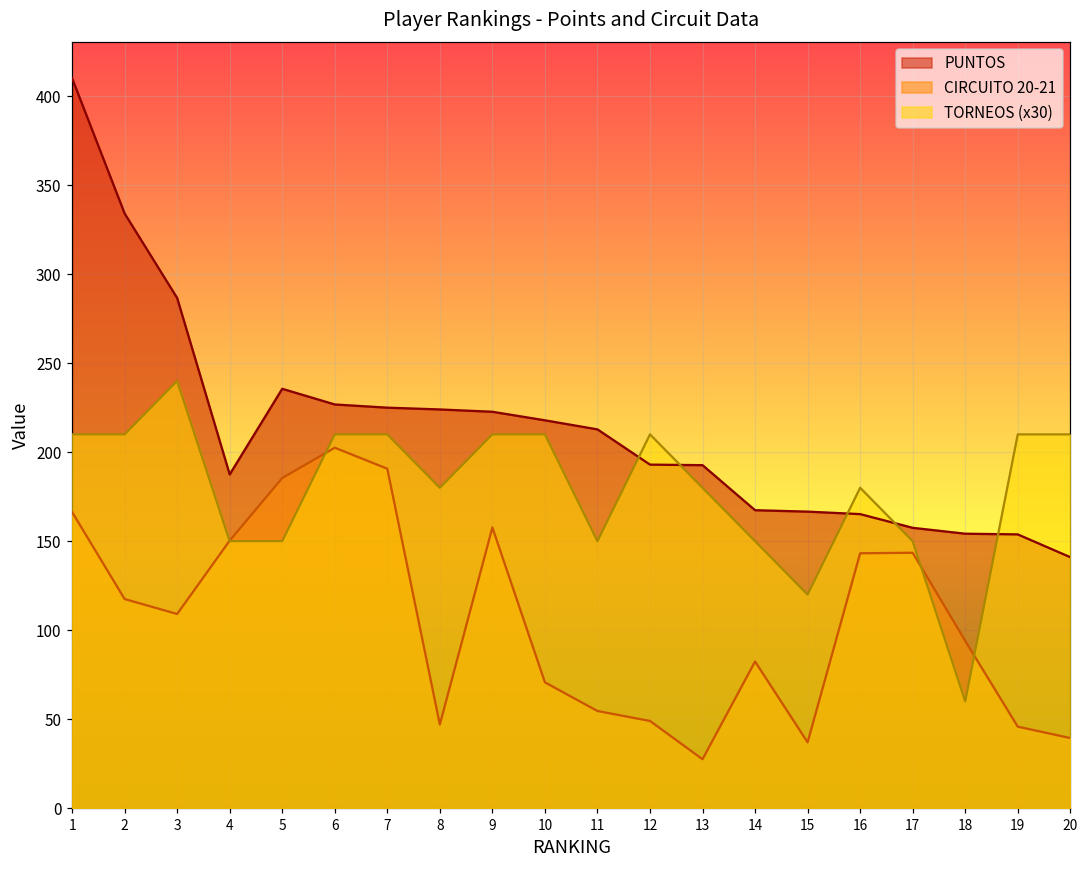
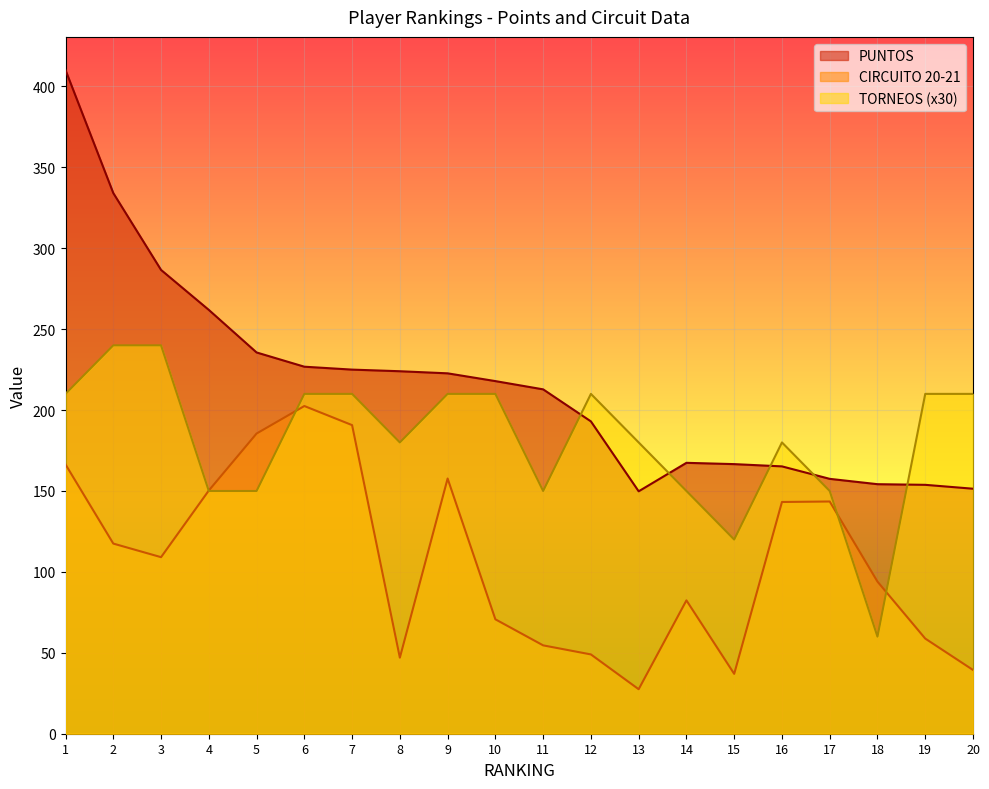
  {
    "PUNTOS": {
      "1": 410,
      "2": 334,
      "3": 287,
-     "4": 188,
+     "4": 262,
      "5": 236,
      "6": 227,
      "7": 225,
      "8": 224,
      "9": 223,
      "10": 218,
      "11": 213,
      "12": 193,
-     "13": 193,
+     "13": 150,
      "14": 167,
      "15": 167,
      "16": 165,
      "17": 158,
      "18": 154,
      "19": 154,
-     "20": 141
+     "20": 151
    },
    "CIRCUITO 20-21": {
      "1": 166,
      "2": 118,
      "3": 109,
      "5": 186,
      "6": 203,
      "7": 191,
      "8": 47,
      "9": 158,
      "10": 71,
      "11": 55,
      "12": 49,
      "13": 28,
      "14": 82,
      "15": 37,
      "16": 143,
      "17": 144,
      "18": 94,
-     "19": 46,
+     "19": 59,
      "20": 39
    },
    "TORNEOS (x30)": {
      "1": 210,
-     "2": 210,
+     "2": 240,
      "3": 240,
      "5": 150,
      "6": 210,
      "7": 210,
      "8": 180,
      "9": 210,
      "10": 210,
      "11": 150,
      "12": 210,
      "13": 180,
      "14": 150,
      "15": 120,
      "16": 180,
      "17": 150,
      "18": 60,
      "19": 210,
      "20": 210
    }
  }
